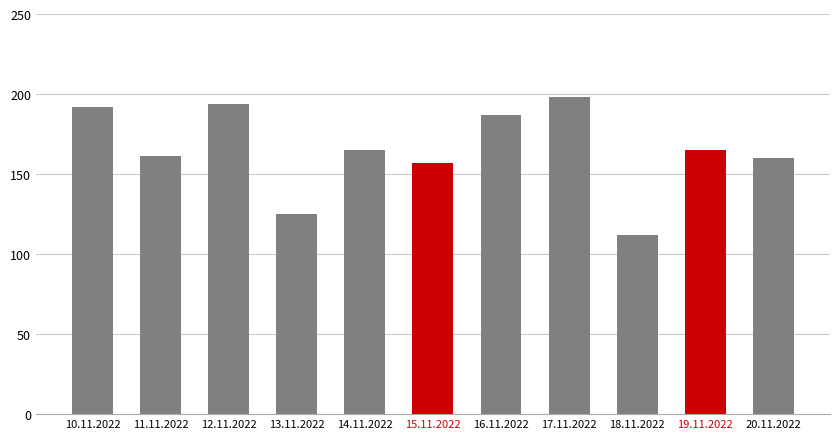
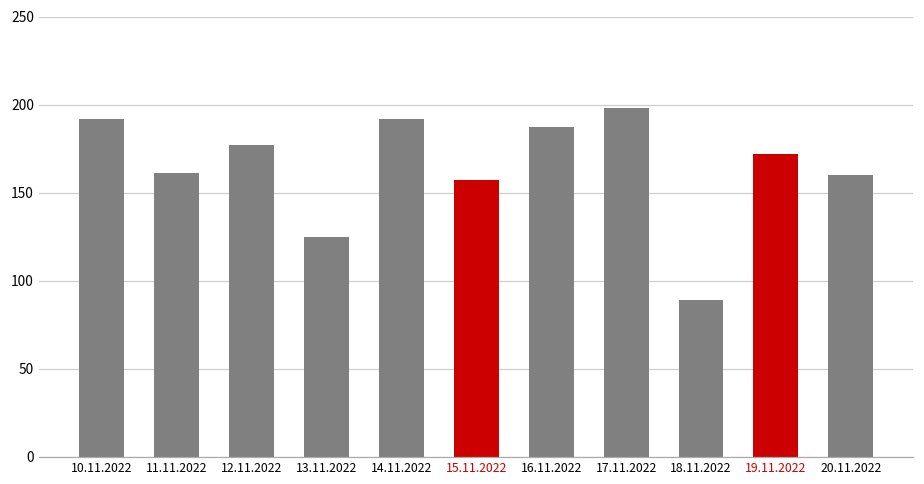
  {
    "10.11.2022": 192,
    "11.11.2022": 161,
-   "12.11.2022": 194,
+   "12.11.2022": 177,
    "13.11.2022": 125,
-   "14.11.2022": 165,
+   "14.11.2022": 192,
    "15.11.2022": 157,
    "16.11.2022": 187,
    "17.11.2022": 198,
-   "18.11.2022": 112,
-   "19.11.2022": 165,
+   "18.11.2022": 89,
+   "19.11.2022": 172,
    "20.11.2022": 160
  }
